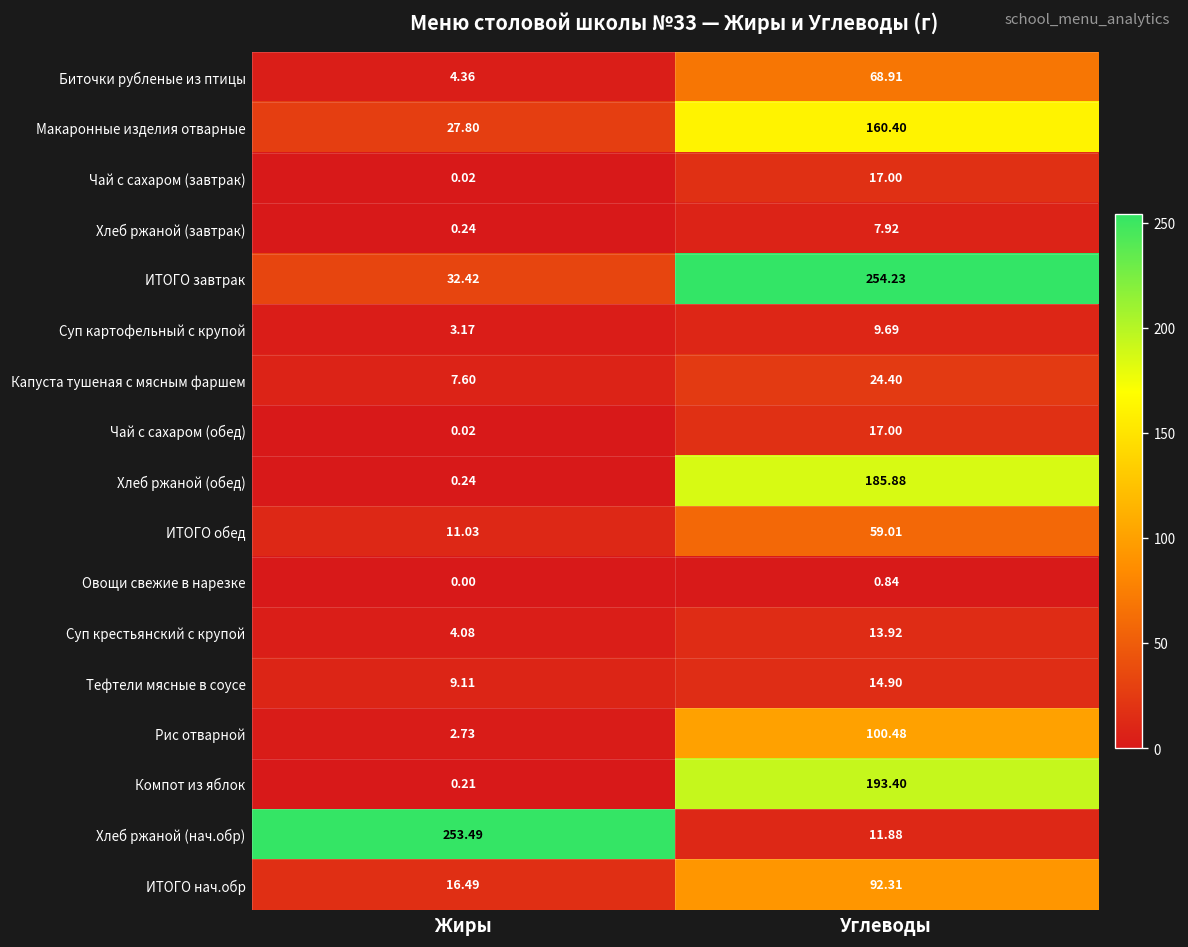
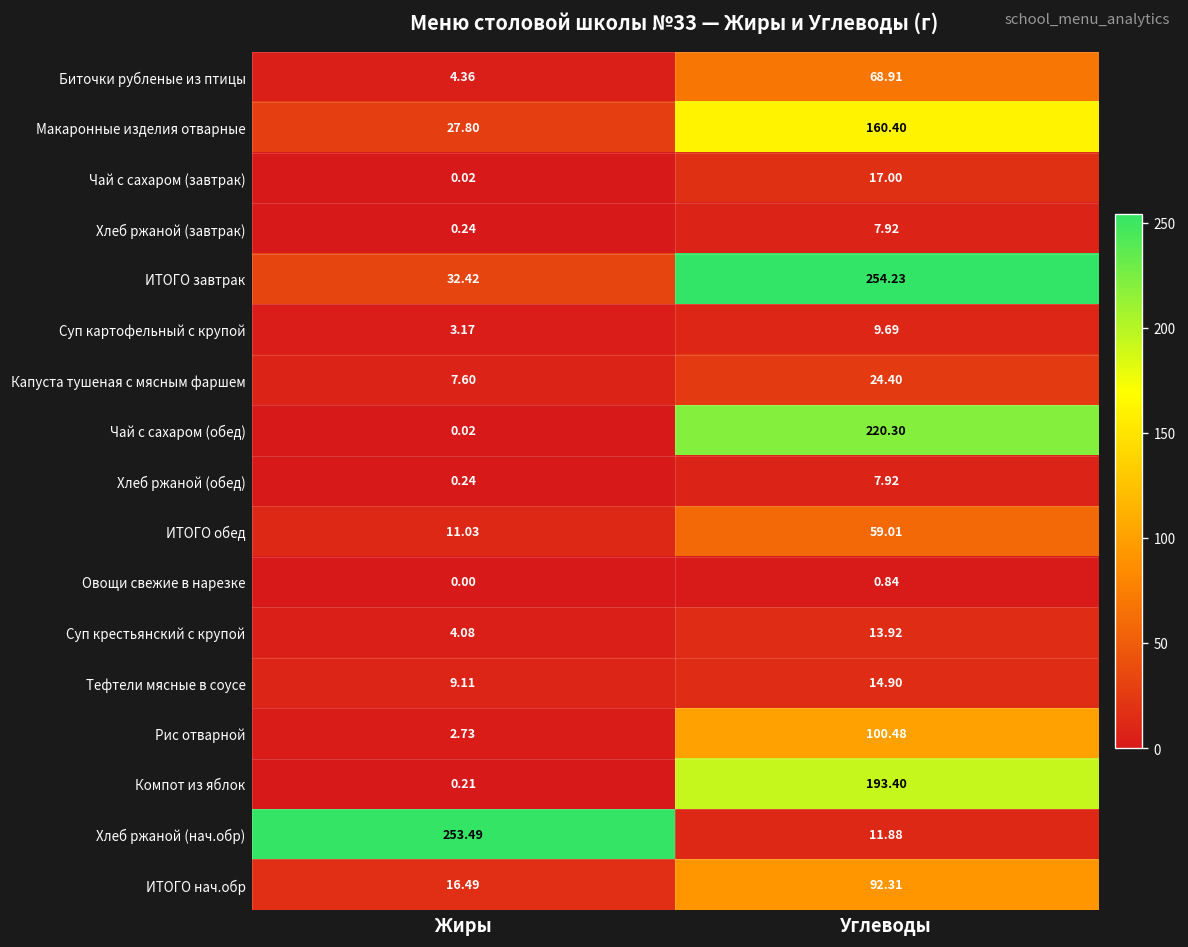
  {
    "Биточки рубленые из птицы": {
      "Жиры": 4.36,
      "Углеводы": 68.91
    },
    "Макаронные изделия отварные": {
      "Жиры": 27.80,
      "Углеводы": 160.40
    },
    "Чай с сахаром (завтрак)": {
      "Жиры": 0.02,
      "Углеводы": 17.00
    },
    "Хлеб ржаной (завтрак)": {
      "Жиры": 0.24,
      "Углеводы": 7.92
    },
    "ИТОГО завтрак": {
      "Жиры": 32.42,
      "Углеводы": 254.23
    },
    "Суп картофельный с крупой": {
      "Жиры": 3.17,
      "Углеводы": 9.69
    },
    "Капуста тушеная с мясным фаршем": {
      "Жиры": 7.60,
      "Углеводы": 24.40
    },
    "Чай с сахаром (обед)": {
      "Жиры": 0.02,
-     "Углеводы": 17.00
+     "Углеводы": 220.30
    },
    "Хлеб ржаной (обед)": {
      "Жиры": 0.24,
-     "Углеводы": 185.88
+     "Углеводы": 7.92
    },
    "ИТОГО обед": {
      "Жиры": 11.03,
      "Углеводы": 59.01
    },
    "Овощи свежие в нарезке": {
      "Жиры": 0.00,
      "Углеводы": 0.84
    },
    "Суп крестьянский с крупой": {
      "Жиры": 4.08,
      "Углеводы": 13.92
    },
    "Тефтели мясные в соусе": {
      "Жиры": 9.11,
      "Углеводы": 14.90
    },
    "Рис отварной": {
      "Жиры": 2.73,
      "Углеводы": 100.48
    },
    "Компот из яблок": {
      "Жиры": 0.21,
      "Углеводы": 193.40
    },
    "Хлеб ржаной (нач.обр)": {
      "Жиры": 253.49,
      "Углеводы": 11.88
    },
    "ИТОГО нач.обр": {
      "Жиры": 16.49,
      "Углеводы": 92.31
    }
  }
